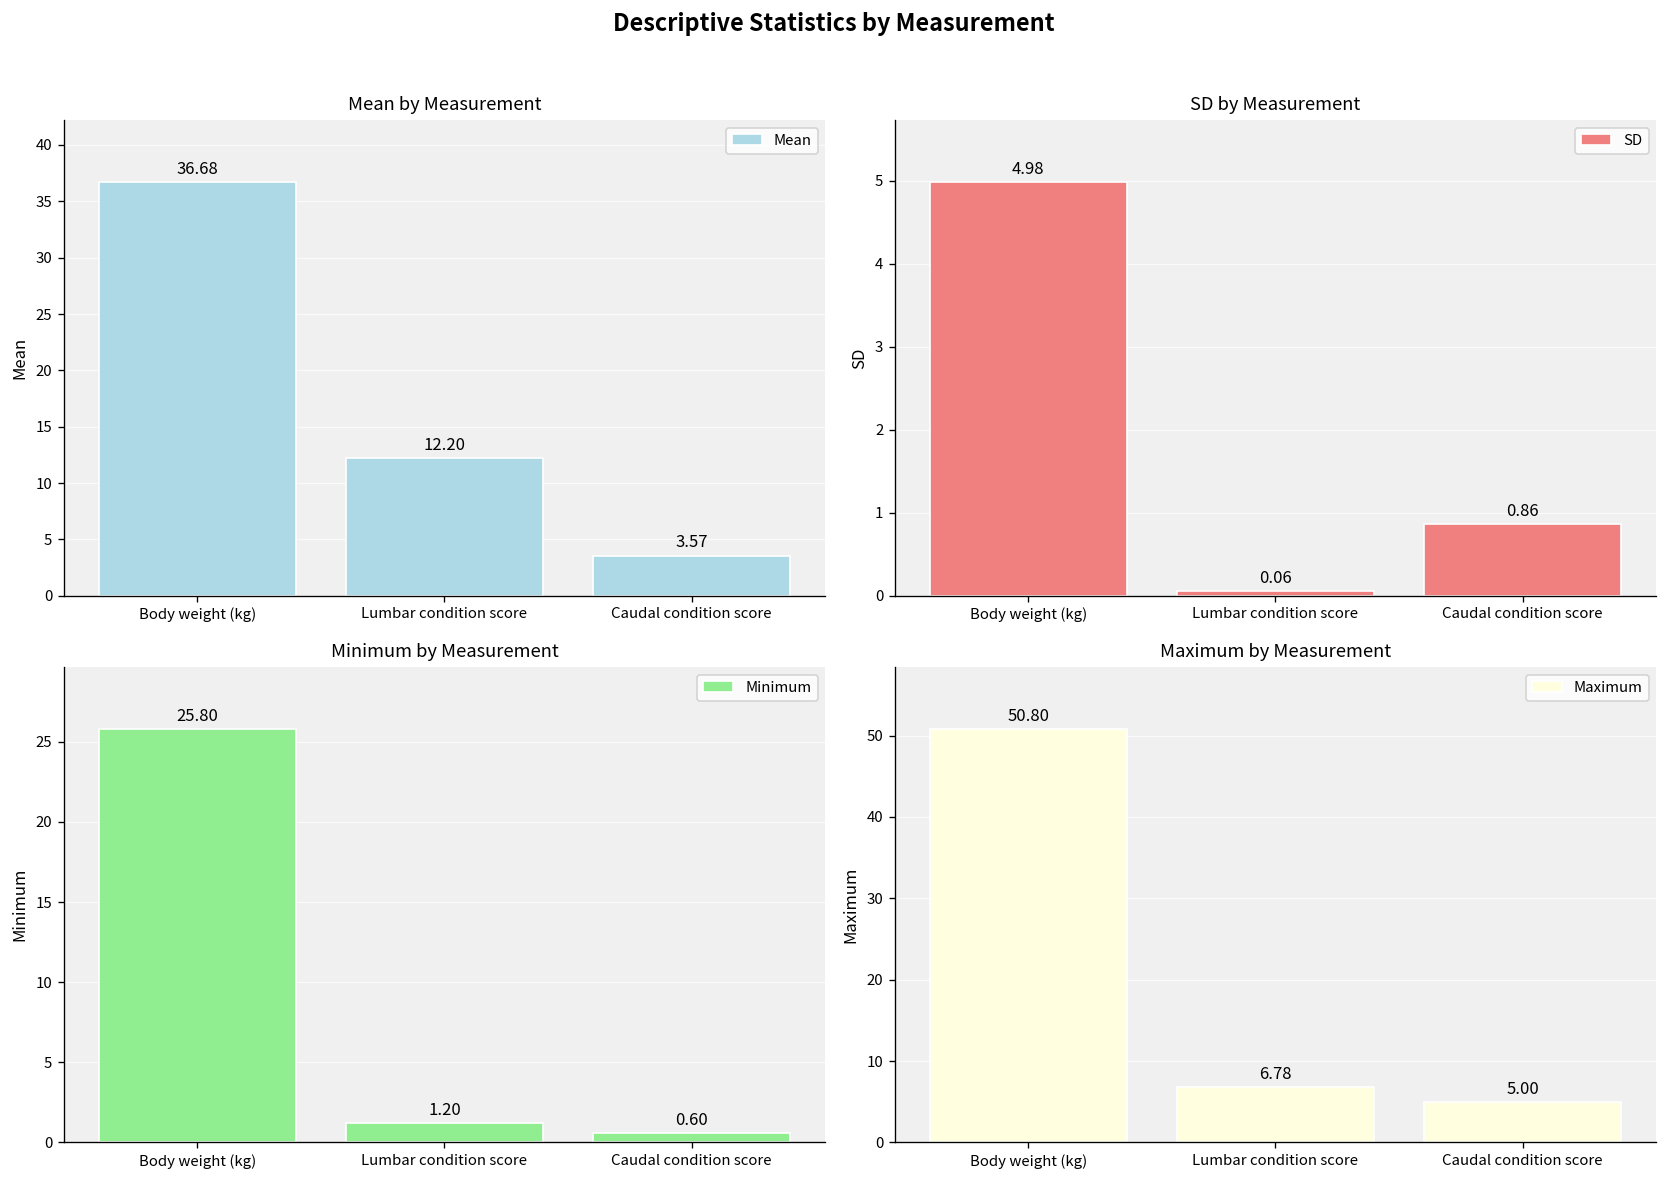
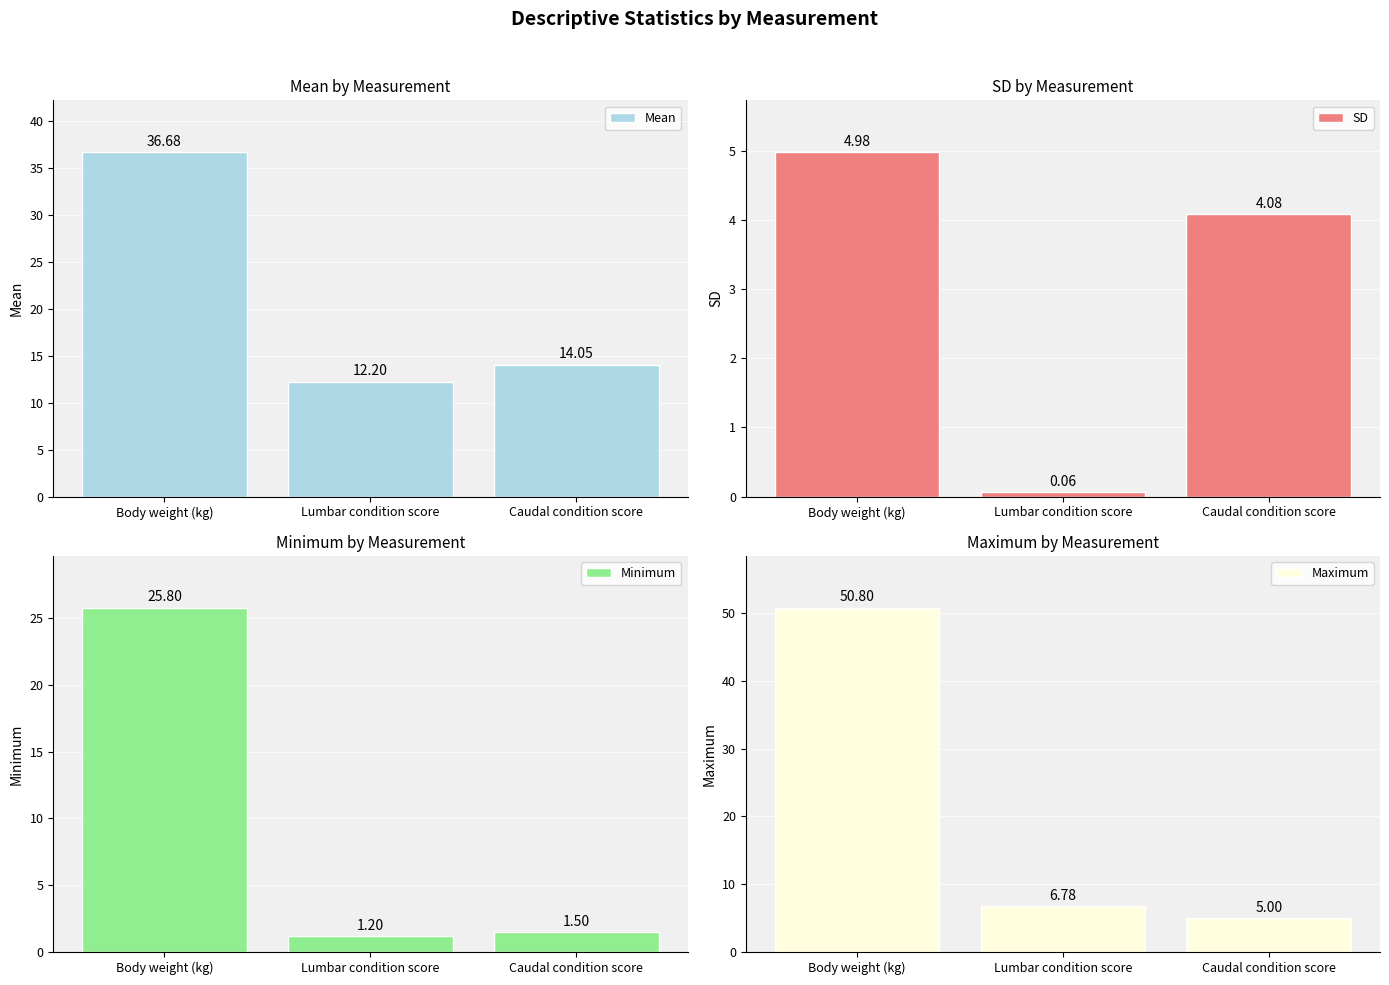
  {
    "Mean by Measurement": {
      "Body weight (kg)": 36.68,
      "Lumbar condition score": 12.20,
-     "Caudal condition score": 3.57
+     "Caudal condition score": 14.05
    },
    "SD by Measurement": {
      "Body weight (kg)": 4.98,
      "Lumbar condition score": 0.06,
-     "Caudal condition score": 0.86
+     "Caudal condition score": 4.08
    },
    "Minimum by Measurement": {
      "Body weight (kg)": 25.80,
      "Lumbar condition score": 1.20,
-     "Caudal condition score": 0.60
+     "Caudal condition score": 1.50
    },
    "Maximum by Measurement": {
      "Body weight (kg)": 50.80,
      "Lumbar condition score": 6.78,
      "Caudal condition score": 5.00
    }
  }
